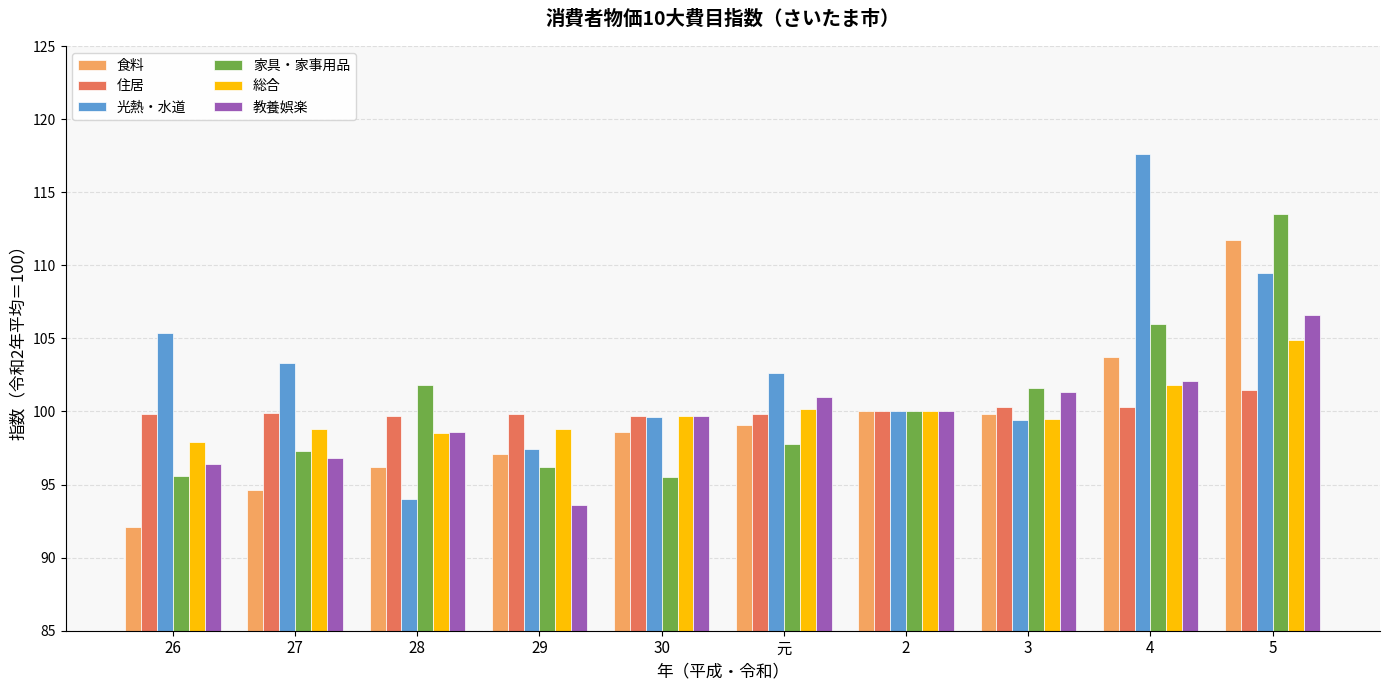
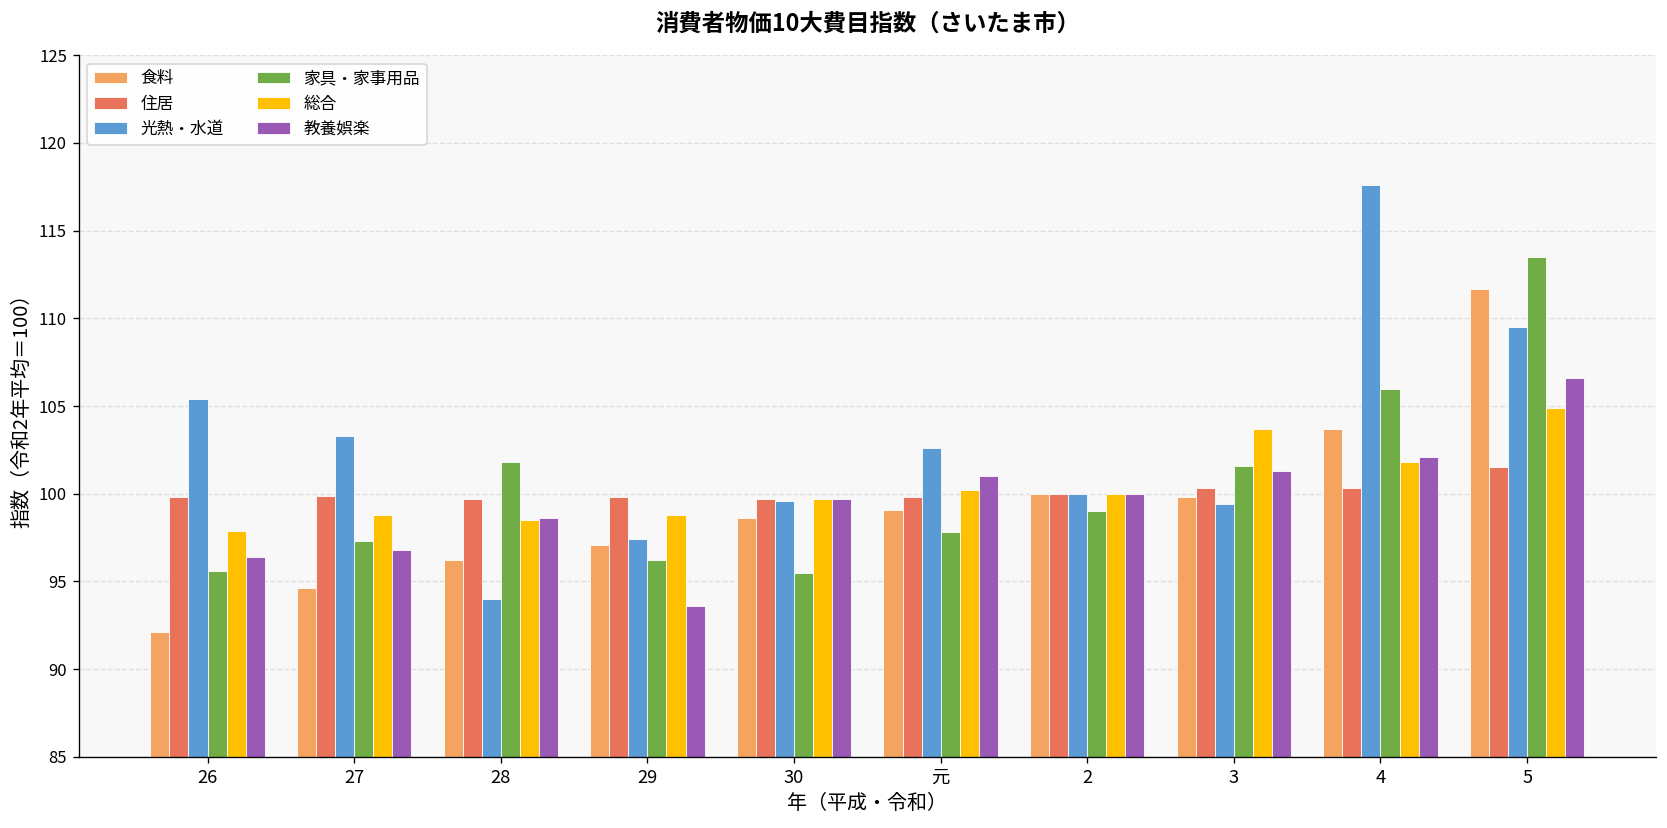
  {
    "光熱・水道": {
      "26": 105.4,
      "27": 103.3,
      "28": 94.0,
      "29": 97.4,
      "30": 99.6,
      "元": 102.6,
      "2": 100.0,
      "3": 99.4,
      "4": 117.6,
      "5": 109.5
    },
    "家具・家事用品": {
      "26": 95.6,
      "27": 97.3,
      "28": 101.8,
      "29": 96.2,
      "30": 95.5,
      "元": 97.8,
-     "2": 100,
+     "2": 99,
      "3": 101.6,
      "4": 106,
      "5": 113.5
    },
    "総合": {
      "26": 97.9,
      "27": 98.8,
      "28": 98.5,
      "29": 98.8,
      "30": 99.7,
      "元": 100.2,
      "2": 100.0,
-     "3": 99.5,
+     "3": 103.7,
      "4": 101.8,
      "5": 104.9
    },
    "教養娯楽": {
      "26": 96.4,
      "27": 96.8,
      "28": 98.6,
      "29": 93.6,
      "30": 99.7,
      "元": 101.0,
      "2": 100.0,
      "3": 101.3,
      "4": 102.1,
      "5": 106.6
    }
  }
